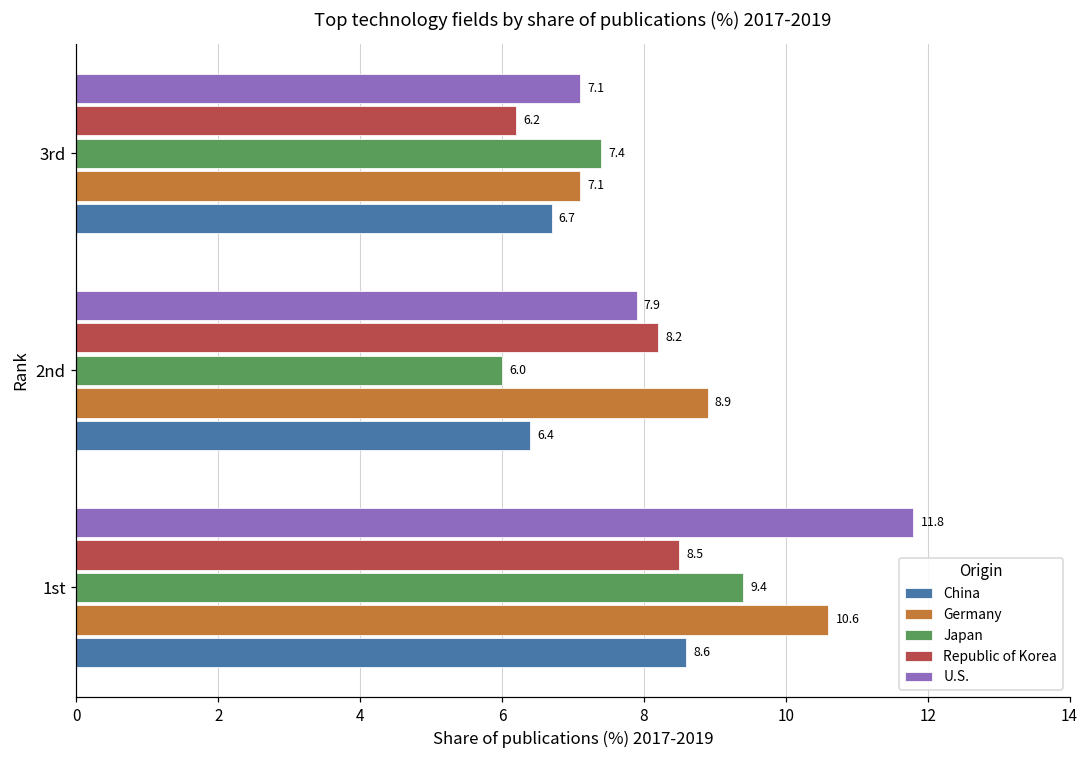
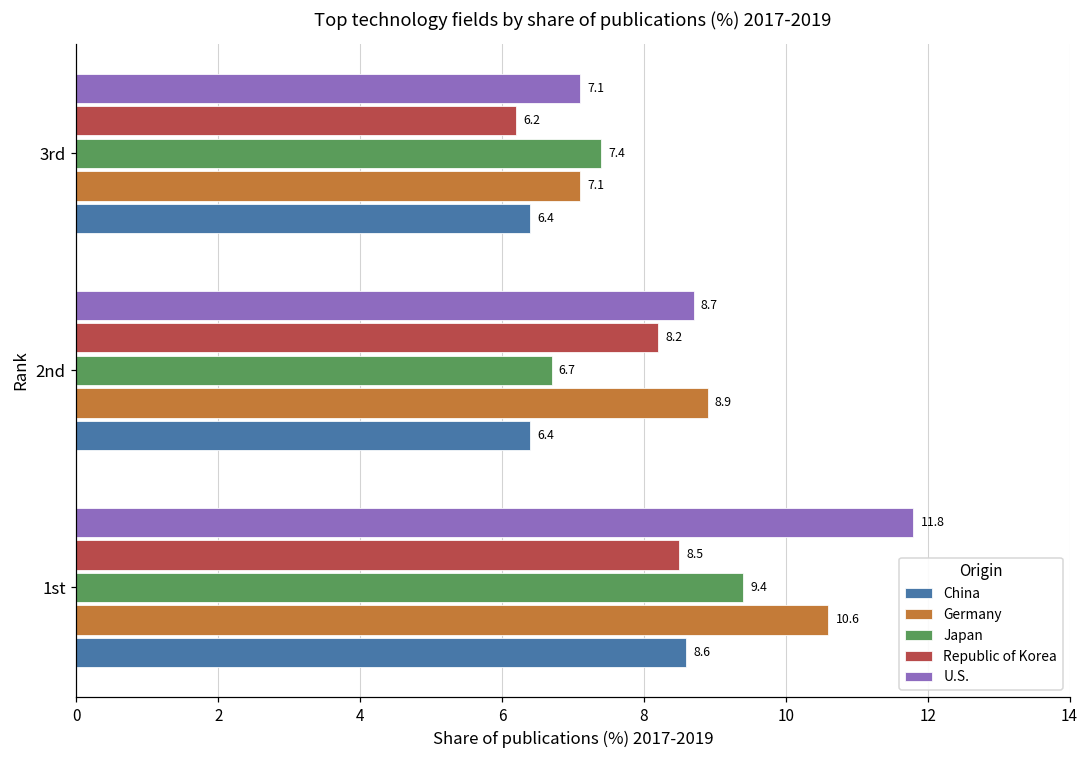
  {
    "China": {
-     "3rd": 6.7,
+     "3rd": 6.4,
      "2nd": 6.4,
      "1st": 8.6
    },
    "Japan": {
      "3rd": 7.4,
-     "2nd": 6.0,
+     "2nd": 6.7,
      "1st": 9.4
    },
    "U.S.": {
      "3rd": 7.1,
-     "2nd": 7.9,
+     "2nd": 8.7,
      "1st": 11.8
    }
  }
